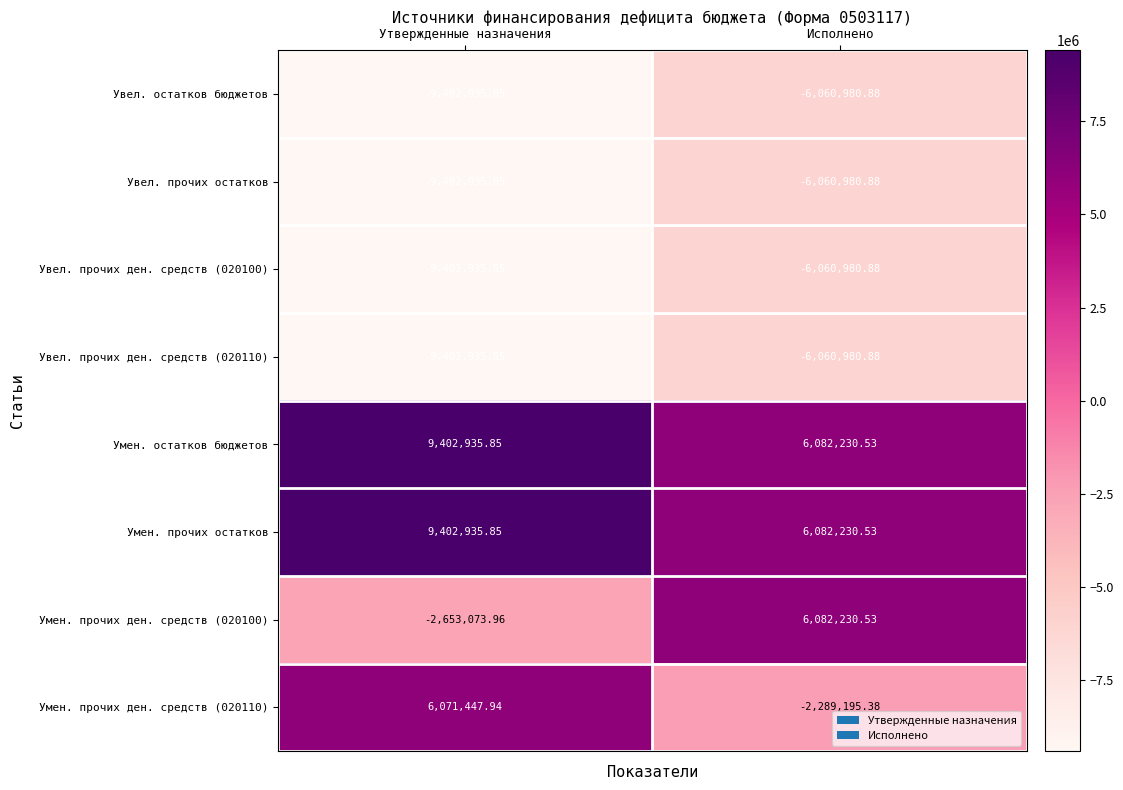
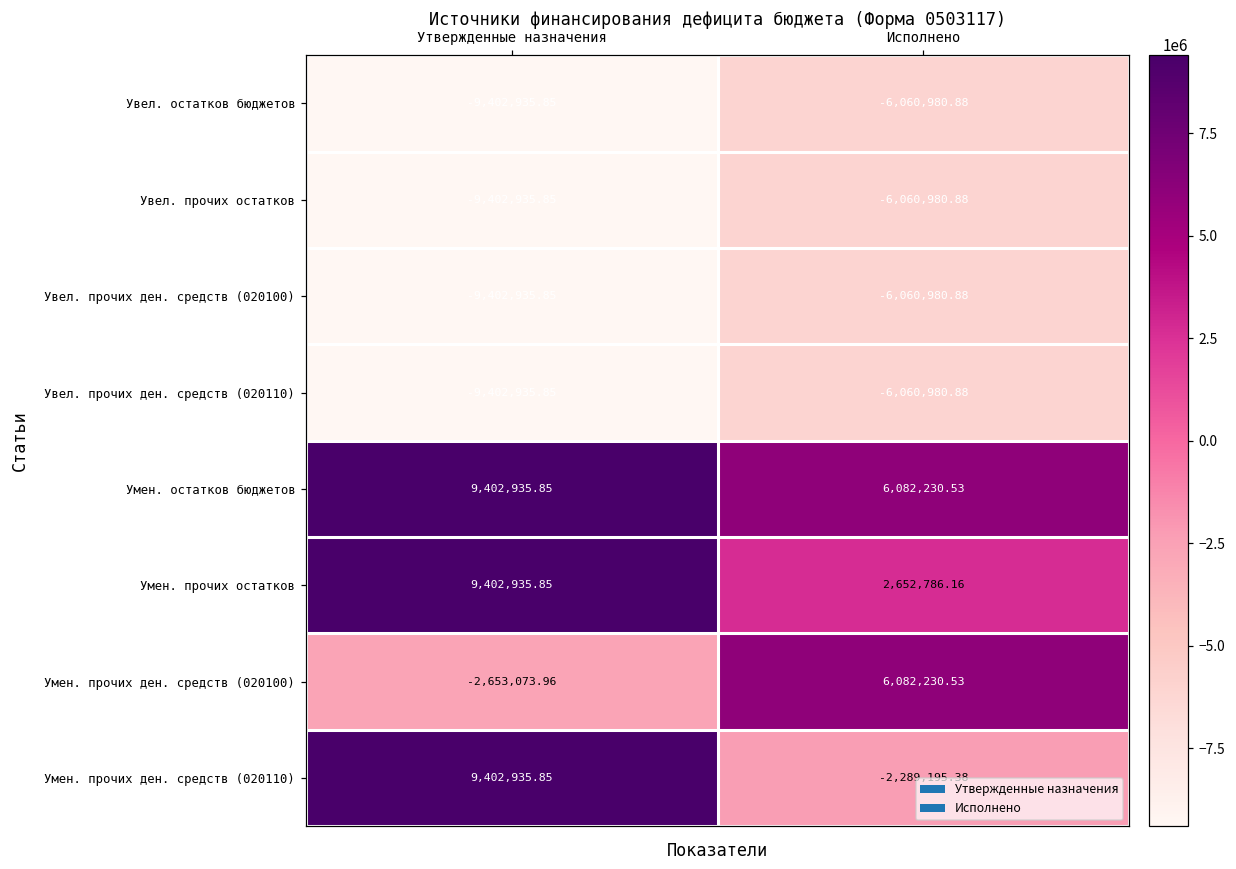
  {
    "Умен. остатков бюджетов": {
      "Утвержденные назначения": "9,402,935.85",
      "Исполнено": "6,082,230.53"
    },
    "Умен. прочих остатков": {
      "Утвержденные назначения": "9,402,935.85",
-     "Исполнено": "6,082,230.53"
+     "Исполнено": "2,652,786.16"
    },
    "Умен. прочих ден. средств (020100)": {
      "Утвержденные назначения": "-2,653,073.96",
      "Исполнено": "6,082,230.53"
    },
    "Умен. прочих ден. средств (020110)": {
-     "Утвержденные назначения": "6,071,447.94"
+     "Утвержденные назначения": "9,402,935.85"
    }
  }
